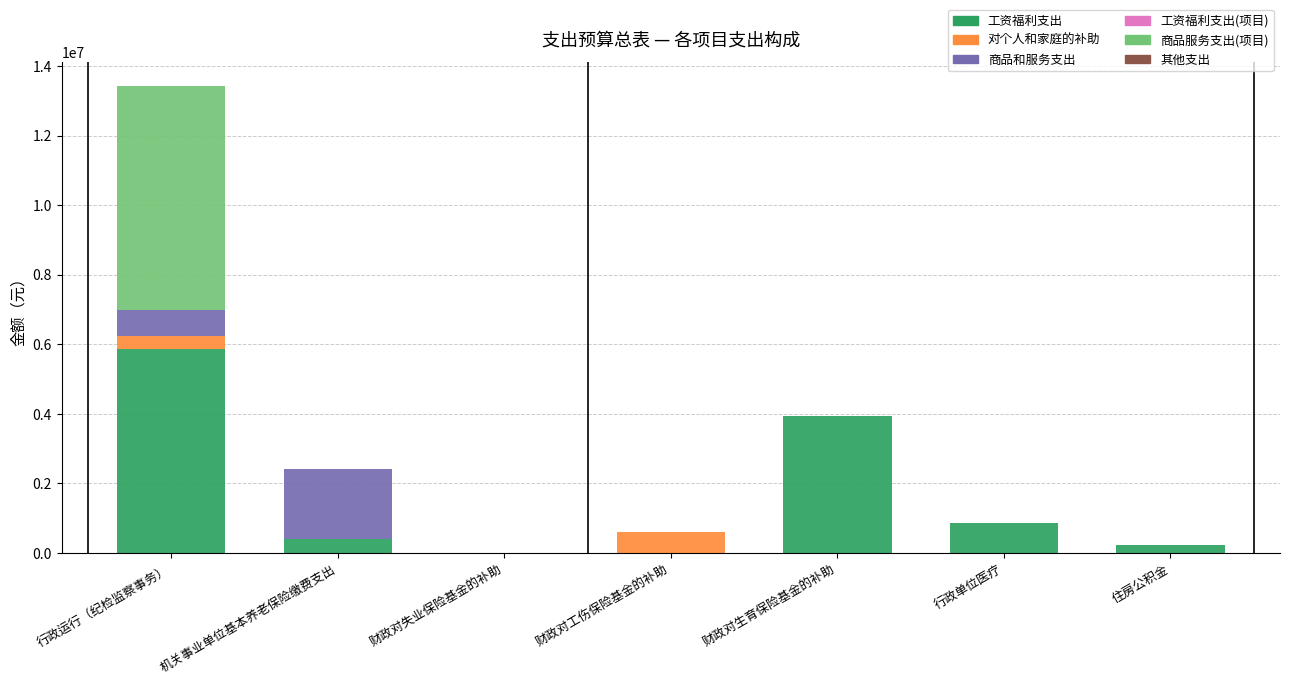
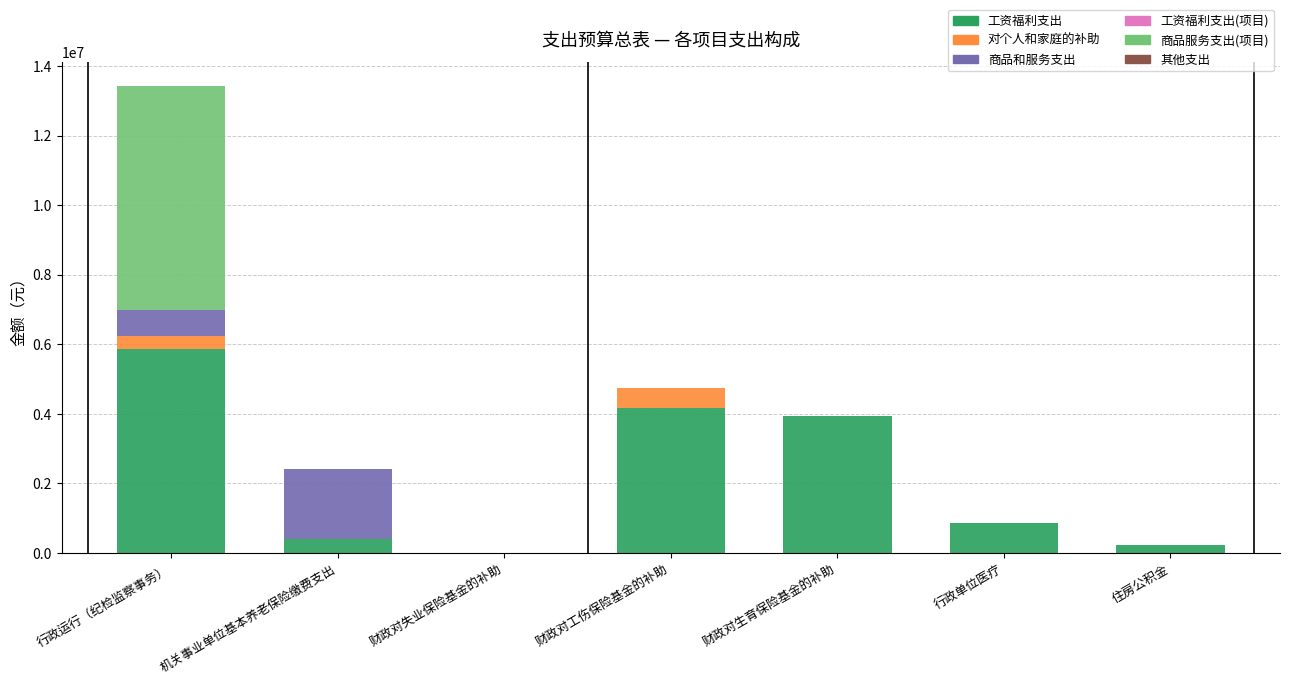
  {
    "工资福利支出": {
      "行政运行（纪检监察事务）": 5900000,
      "机关事业单位基本养老保险缴费支出": 400000,
-     "财政对工伤保险基金的补助": 0,
+     "财政对工伤保险基金的补助": 4200000,
      "财政对生育保险基金的补助": 4000000,
      "行政单位医疗": 900000,
      "住房公积金": 200000
    },
    "对个人和家庭的补助": {
      "行政运行（纪检监察事务）": 400000,
      "机关事业单位基本养老保险缴费支出": 0,
      "财政对失业保险基金的补助": 0,
      "财政对工伤保险基金的补助": 600000,
      "财政对生育保险基金的补助": 0,
      "行政单位医疗": 0,
      "住房公积金": 0
    },
    "工资福利支出(项目)": {
      "财政对失业保险基金的补助": 0,
      "财政对工伤保险基金的补助": 0,
      "财政对生育保险基金的补助": 0,
      "行政单位医疗": 0,
      "住房公积金": 0
    },
    "商品服务支出(项目)": {
      "行政运行（纪检监察事务）": 6400000,
      "机关事业单位基本养老保险缴费支出": 0,
      "财政对失业保险基金的补助": 0,
      "财政对工伤保险基金的补助": 0,
      "财政对生育保险基金的补助": 0,
      "行政单位医疗": 0,
      "住房公积金": 0
    },
    "其他支出": {
      "机关事业单位基本养老保险缴费支出": 0,
      "财政对失业保险基金的补助": 0,
      "财政对工伤保险基金的补助": 0,
      "财政对生育保险基金的补助": 0,
      "行政单位医疗": 0,
      "住房公积金": 0
    }
  }
